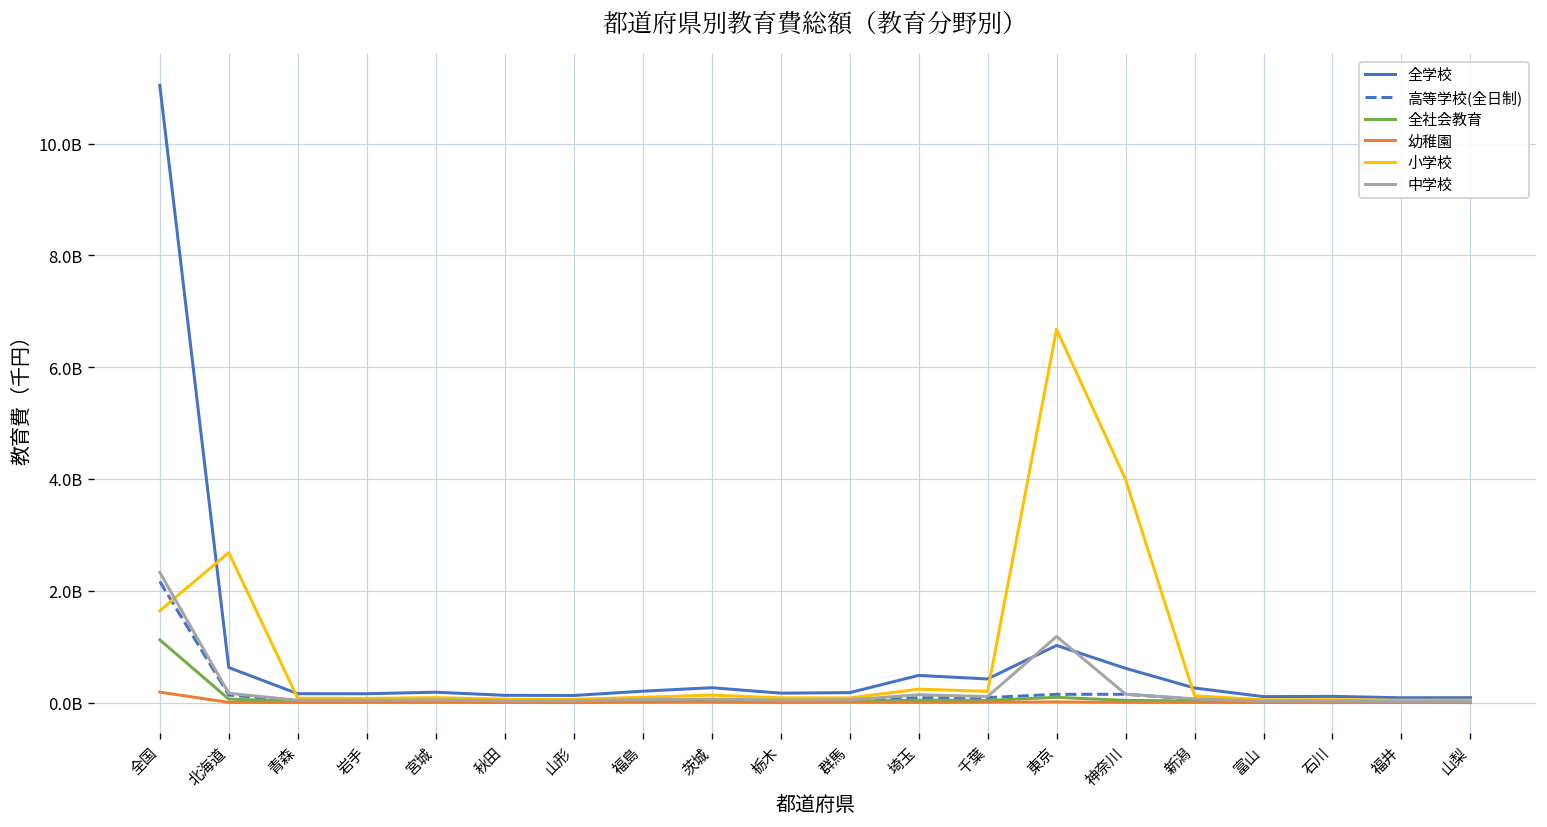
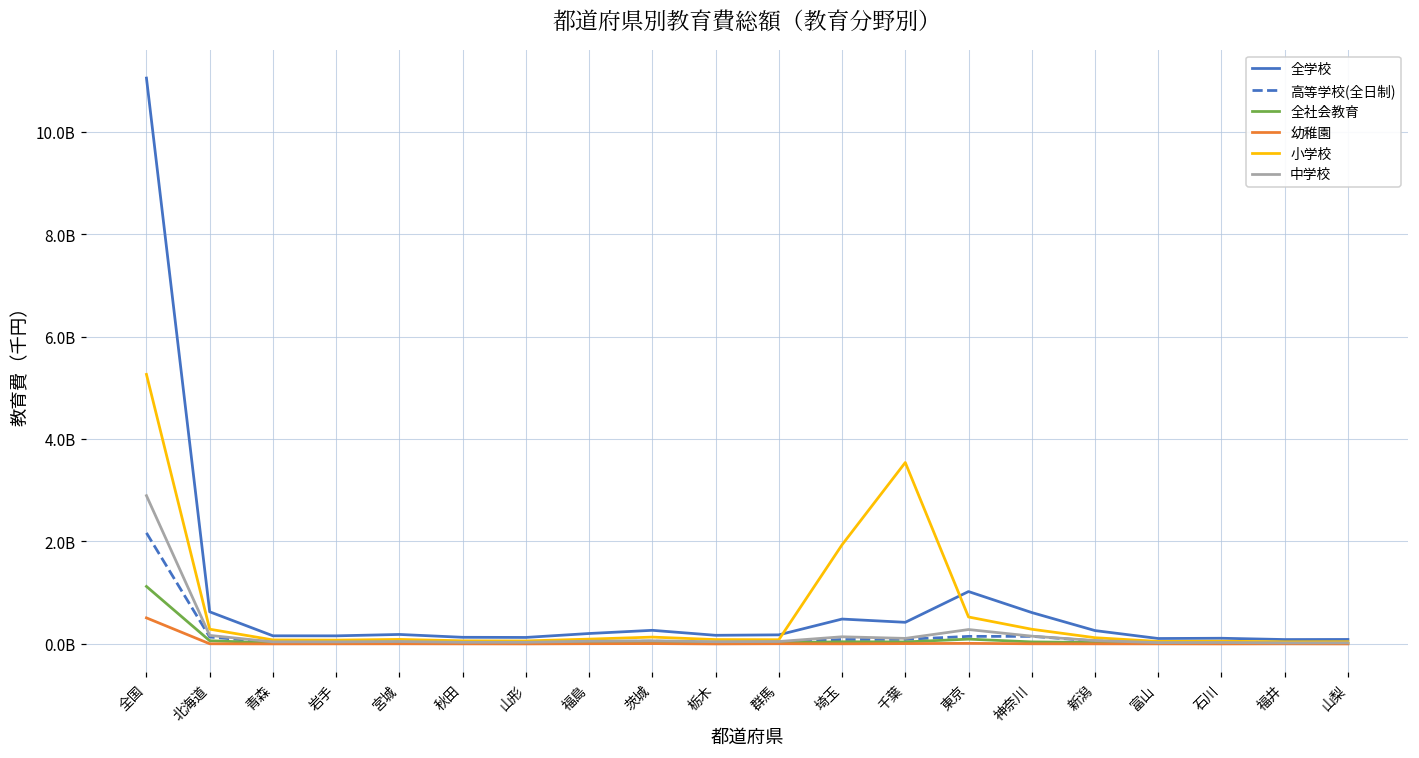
  {
    "全社会教育": {
      "全国": 1100000000,
      "北海道": 100000000
    },
    "幼稚園": {
-     "全国": 200000000,
+     "全国": 500000000,
      "北海道": 0,
      "東京": 0
    },
    "小学校": {
-     "全国": 1600000000,
-     "北海道": 2700000000,
+     "全国": 5300000000,
+     "北海道": 300000000,
      "茨城": 100000000,
-     "埼玉": 200000000,
-     "千葉": 200000000,
-     "東京": 6700000000,
-     "神奈川": 4000000000,
+     "埼玉": 1900000000,
+     "千葉": 3500000000,
+     "東京": 500000000,
+     "神奈川": 300000000,
      "新潟": 100000000
    },
    "中学校": {
-     "全国": 2300000000,
-     "東京": 1200000000
+     "全国": 2900000000,
+     "東京": 300000000
    }
  }
